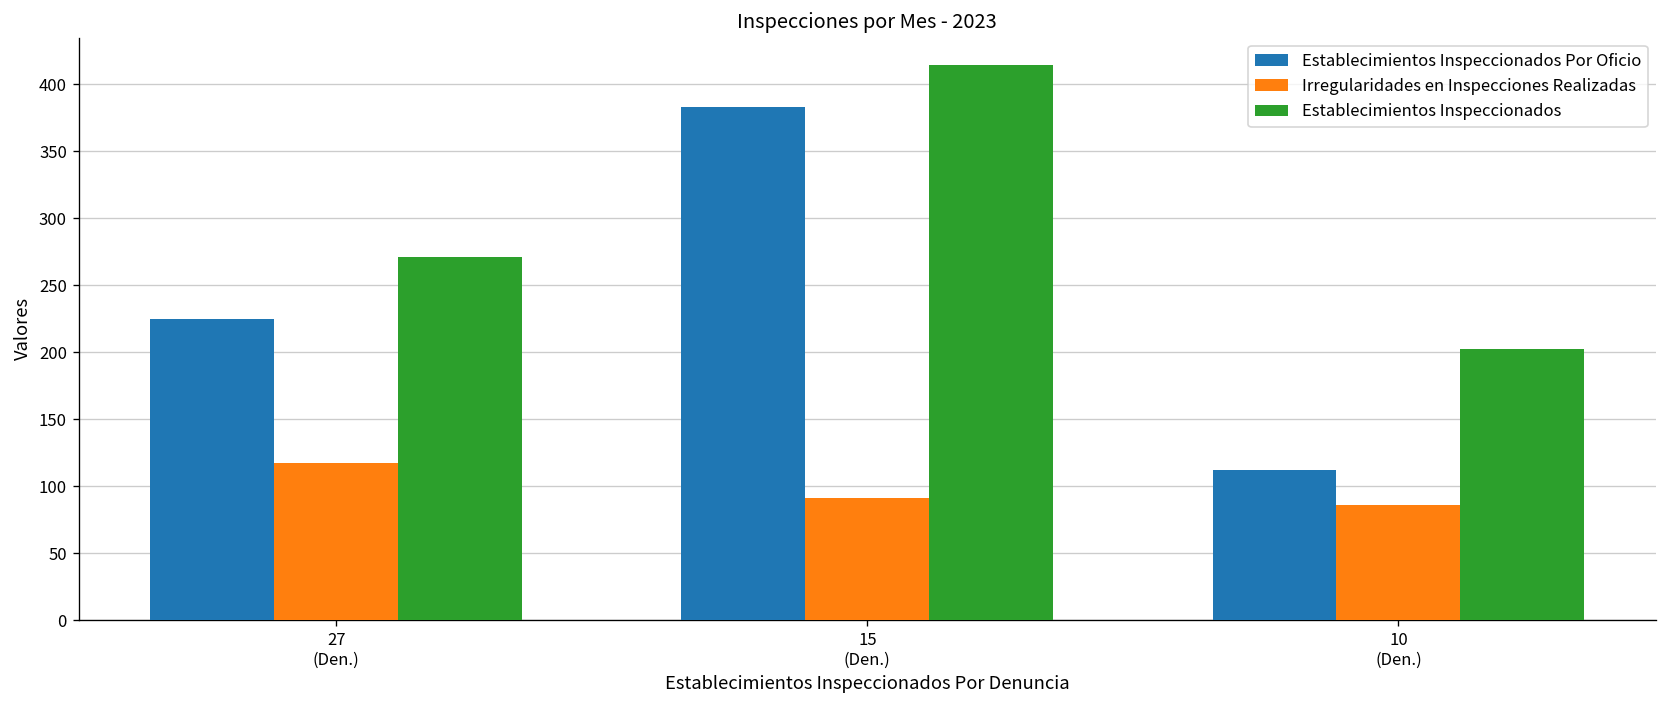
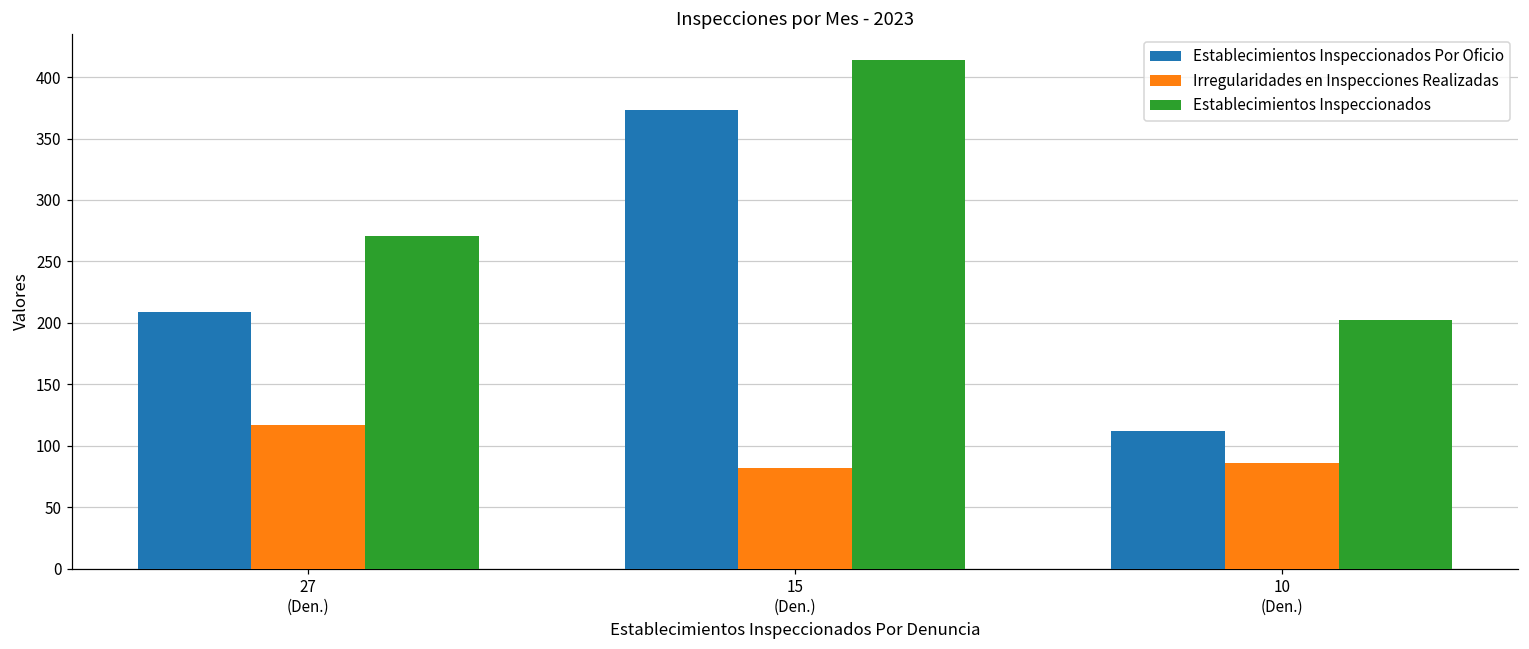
  {
    "Establecimientos Inspeccionados Por Oficio": {
-     "27 (Den.)": 225,
-     "15 (Den.)": 383,
+     "27 (Den.)": 209,
+     "15 (Den.)": 373,
      "10 (Den.)": 112
    },
    "Irregularidades en Inspecciones Realizadas": {
      "27 (Den.)": 117,
-     "15 (Den.)": 91,
+     "15 (Den.)": 82,
      "10 (Den.)": 86
    },
    "Establecimientos Inspeccionados": {
      "27 (Den.)": 271,
      "15 (Den.)": 414,
      "10 (Den.)": 202
    }
  }
